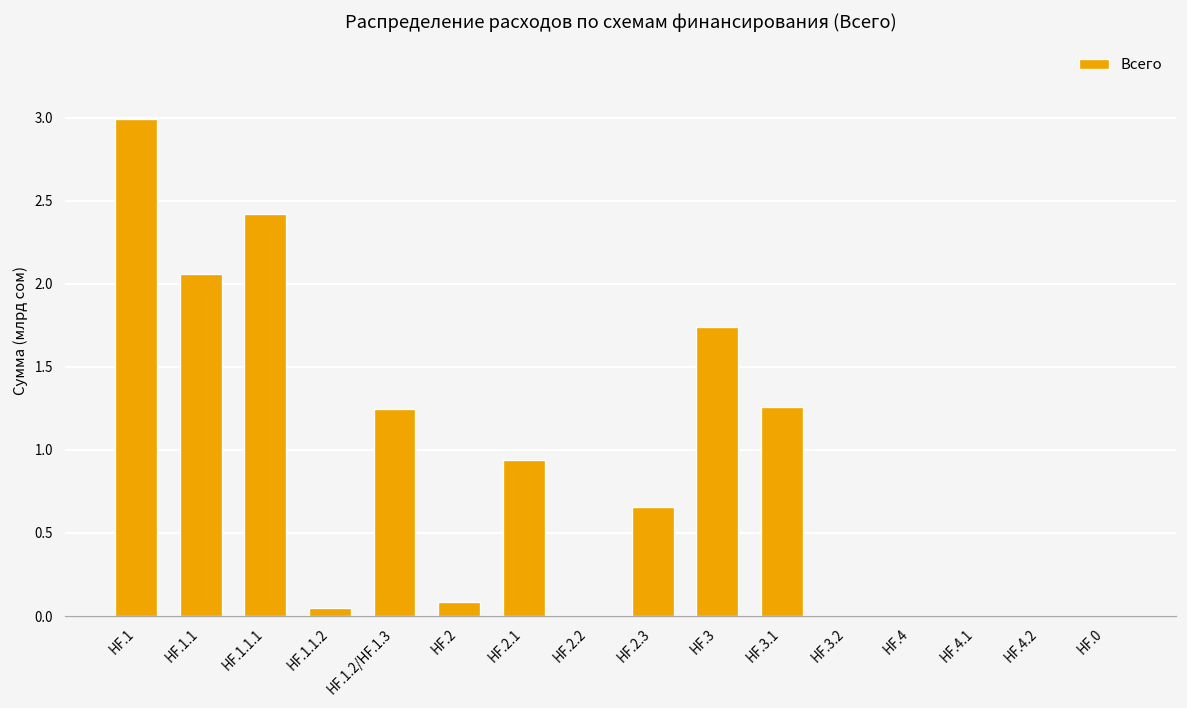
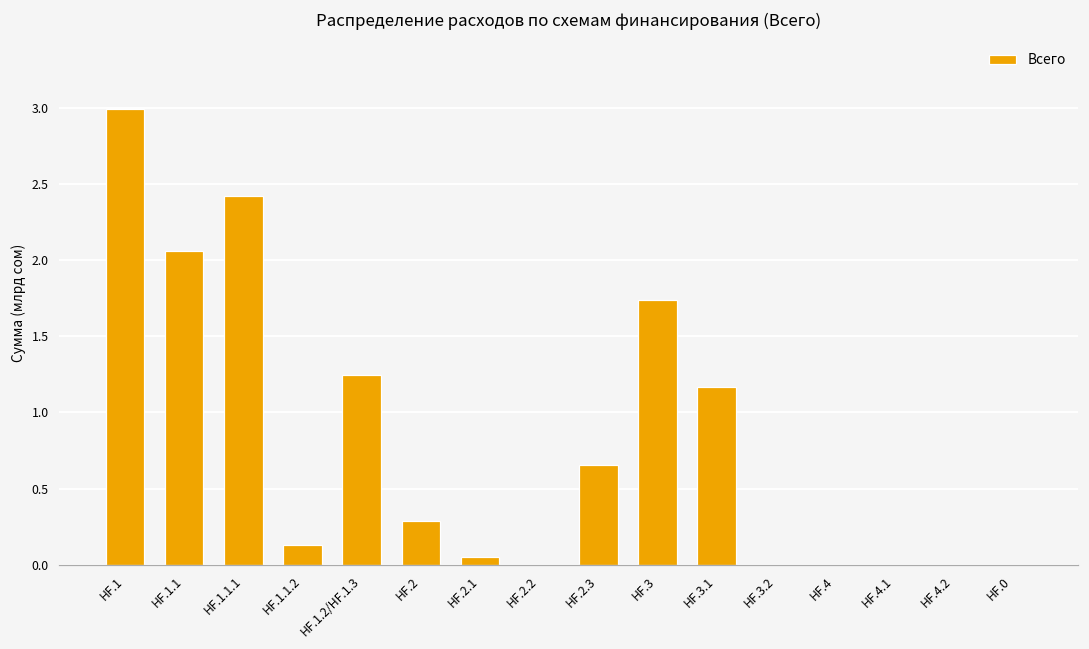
  {
    "HF.1": 2.99,
    "HF.1.1": 2.06,
    "HF.1.1.1": 2.42,
-   "HF.1.1.2": 0.05,
+   "HF.1.1.2": 0.13,
    "HF.1.2/HF.1.3": 1.25,
-   "HF.2": 0.08,
-   "HF.2.1": 0.94,
+   "HF.2": 0.29,
+   "HF.2.1": 0.05,
    "HF.2.2": 0.00,
    "HF.2.3": 0.65,
    "HF.3": 1.74,
-   "HF.3.1": 1.26,
+   "HF.3.1": 1.17,
    "HF.3.2": 0.00,
    "HF.4": 0.00,
    "HF.4.1": 0.00,
    "HF.4.2": 0.00,
    "HF.0": 0.00
  }
